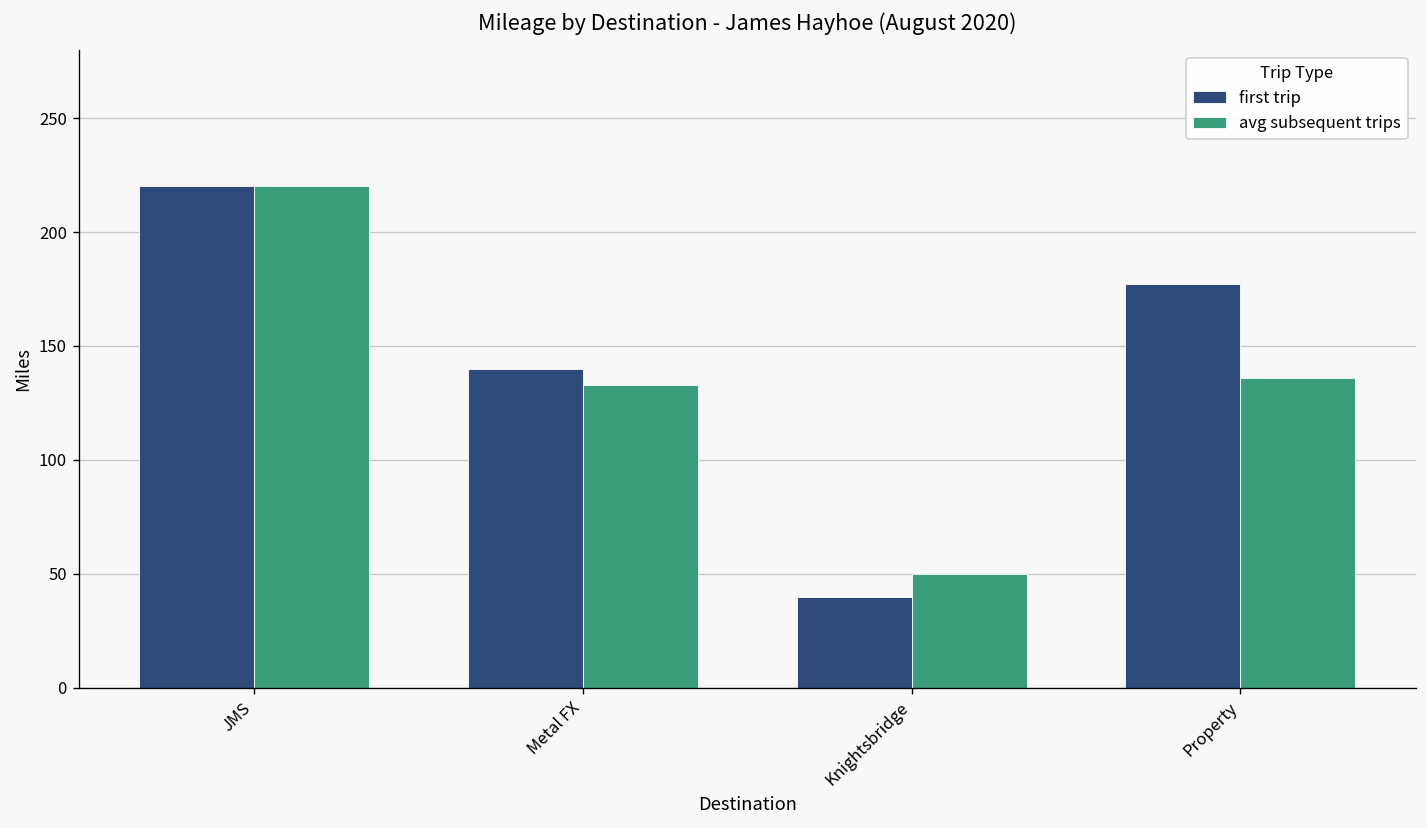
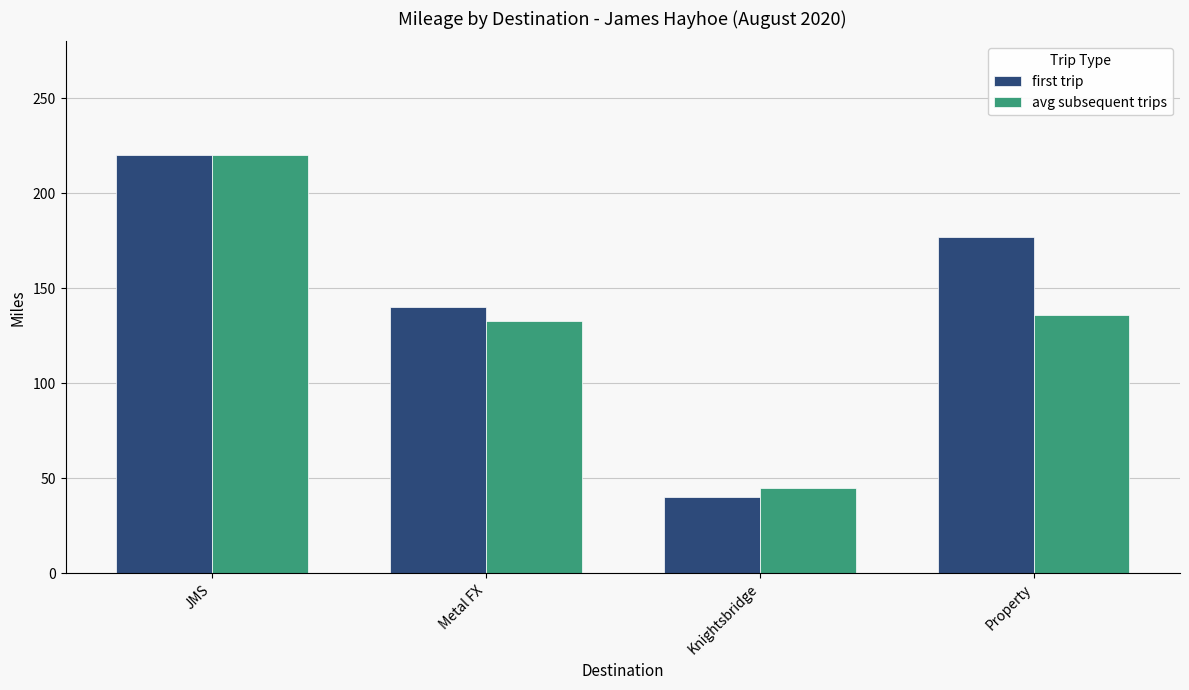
  {
    "first trip": {
      "JMS": 220,
      "Metal FX": 140,
      "Knightsbridge": 40,
      "Property": 177
    },
    "avg subsequent trips": {
      "JMS": 220,
      "Metal FX": 133,
-     "Knightsbridge": 50,
+     "Knightsbridge": 45,
      "Property": 136
    }
  }
